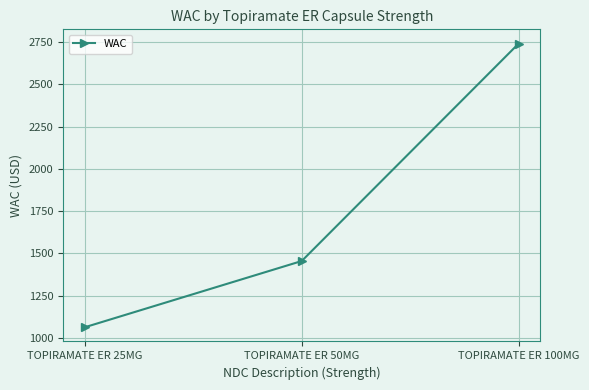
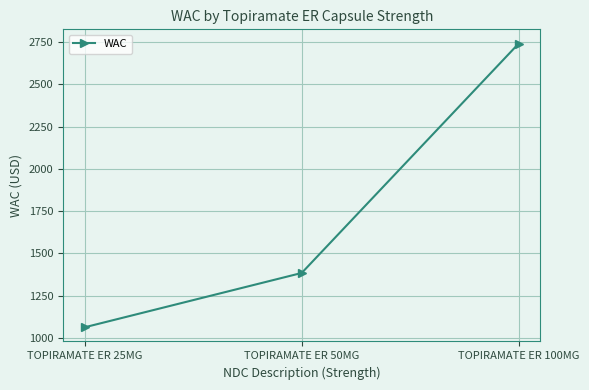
  {
    "TOPIRAMATE ER 25MG": 1060,
-   "TOPIRAMATE ER 50MG": 1450,
+   "TOPIRAMATE ER 50MG": 1380,
    "TOPIRAMATE ER 100MG": 2740
  }
